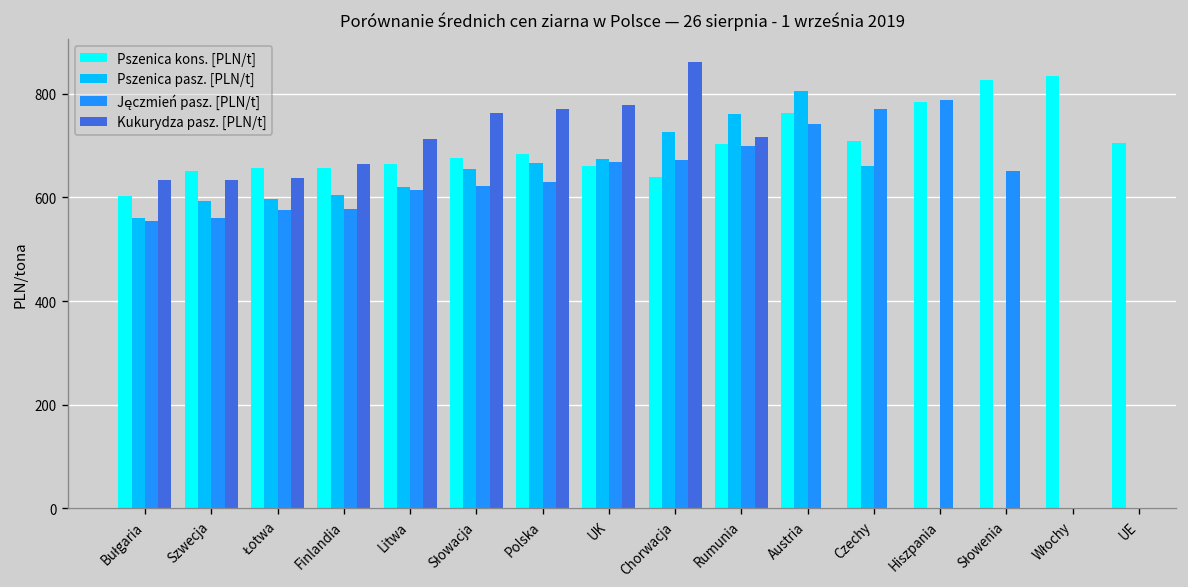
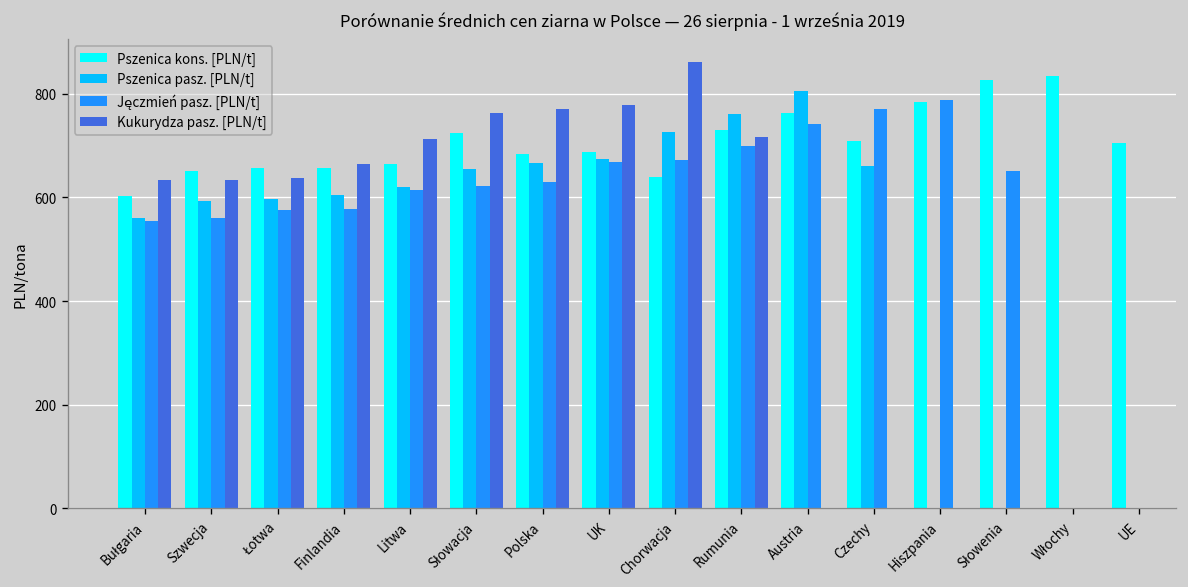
  {
    "Pszenica kons. [PLN/t]": {
      "Bułgaria": 600,
      "Szwecja": 650,
      "Łotwa": 660,
      "Finlandia": 660,
      "Litwa": 660,
-     "Słowacja": 680,
+     "Słowacja": 730,
      "Polska": 680,
-     "UK": 660,
+     "UK": 690,
      "Chorwacja": 640,
-     "Rumunia": 700,
+     "Rumunia": 730,
      "Austria": 760,
      "Czechy": 710,
      "Hiszpania": 780,
      "Słowenia": 830,
      "Włochy": 830,
      "UE": 710
    }
  }
